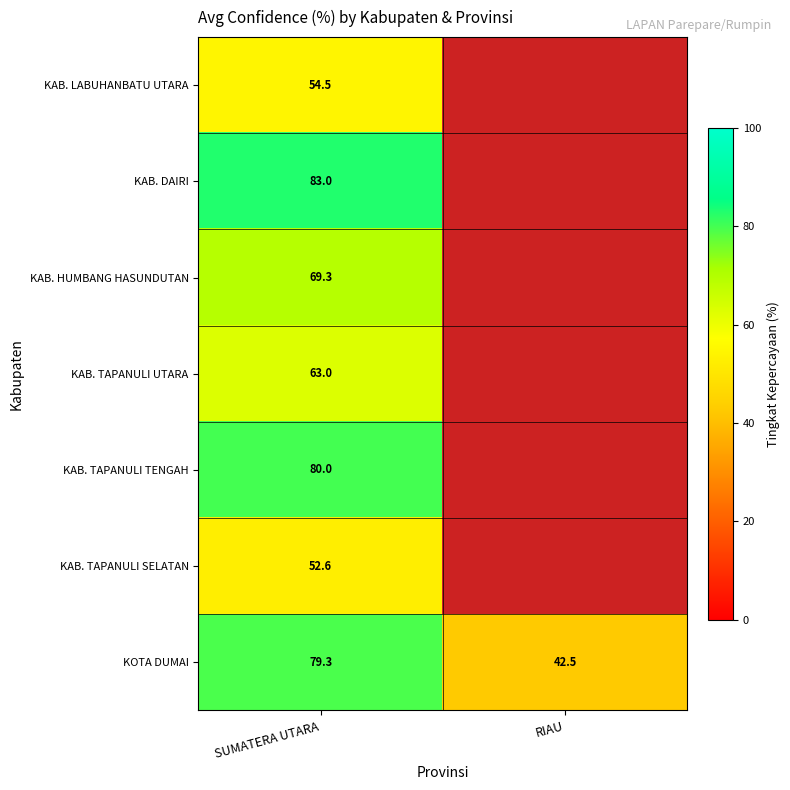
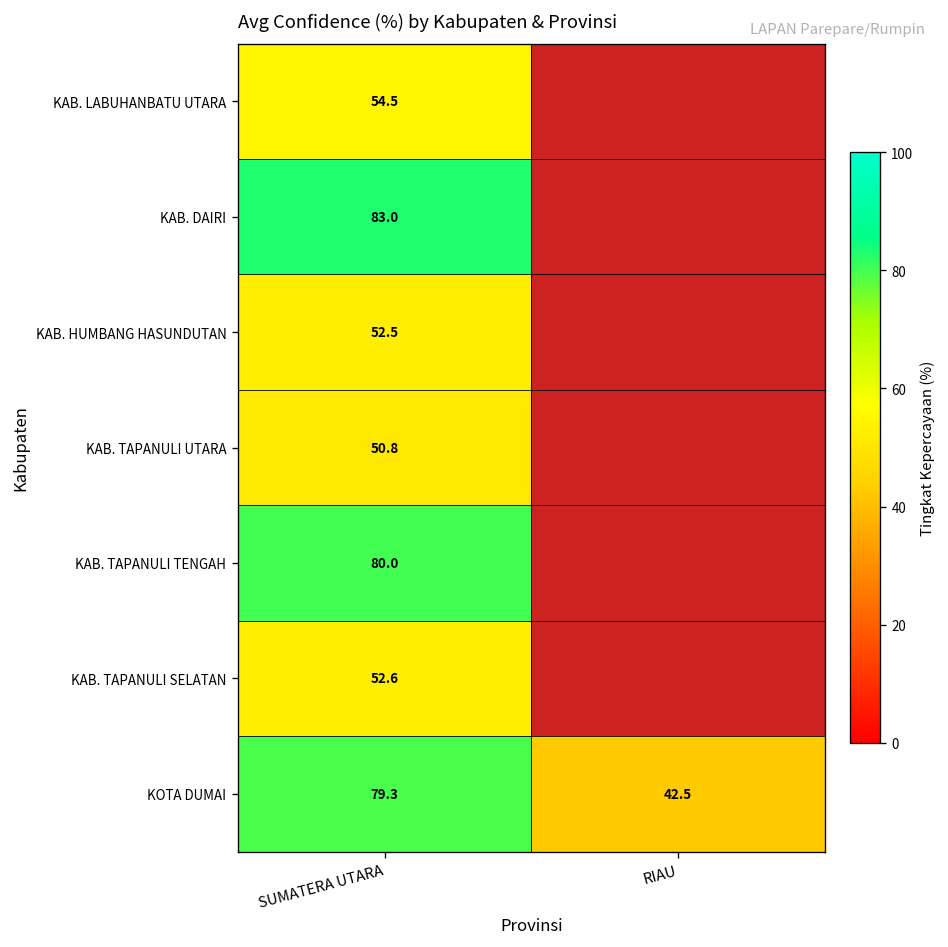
  {
    "KAB. LABUHANBATU UTARA": {
      "SUMATERA UTARA": 54.5
    },
    "KAB. DAIRI": {
      "SUMATERA UTARA": 83.0
    },
    "KAB. HUMBANG HASUNDUTAN": {
-     "SUMATERA UTARA": 69.3
+     "SUMATERA UTARA": 52.5
    },
    "KAB. TAPANULI UTARA": {
-     "SUMATERA UTARA": 63.0
+     "SUMATERA UTARA": 50.8
    },
    "KAB. TAPANULI TENGAH": {
      "SUMATERA UTARA": 80.0
    },
    "KAB. TAPANULI SELATAN": {
      "SUMATERA UTARA": 52.6
    },
    "KOTA DUMAI": {
      "SUMATERA UTARA": 79.3,
      "RIAU": 42.5
    }
  }
